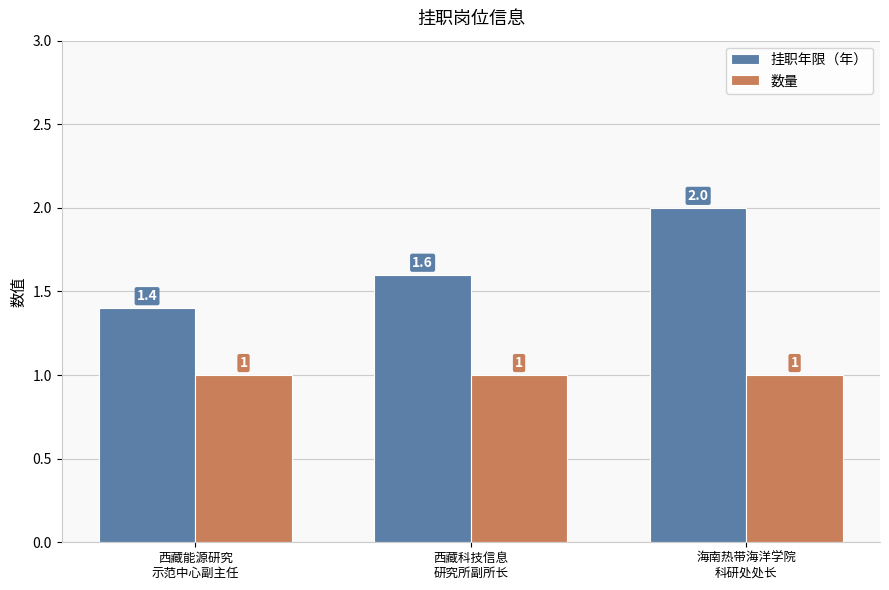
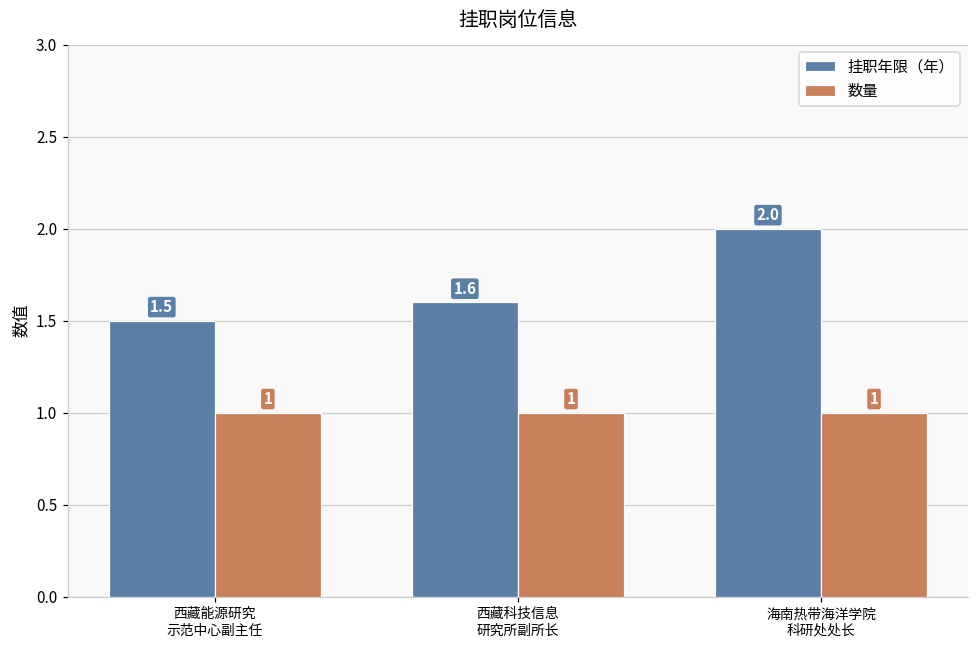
  {
    "挂职年限（年）": {
-     "西藏能源研究 示范中心副主任": 1.4
+     "西藏能源研究 示范中心副主任": 1.5
    }
  }
